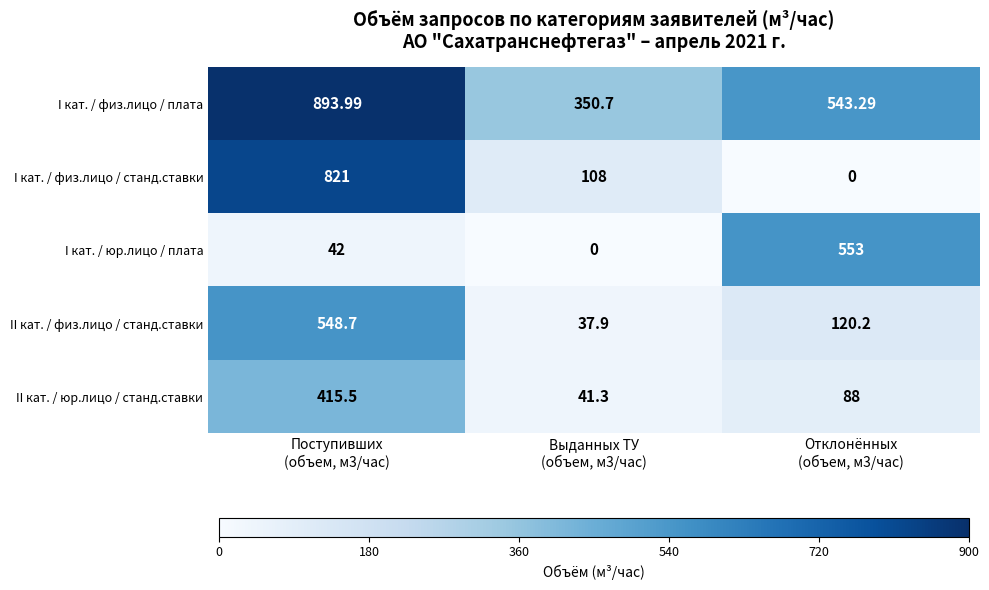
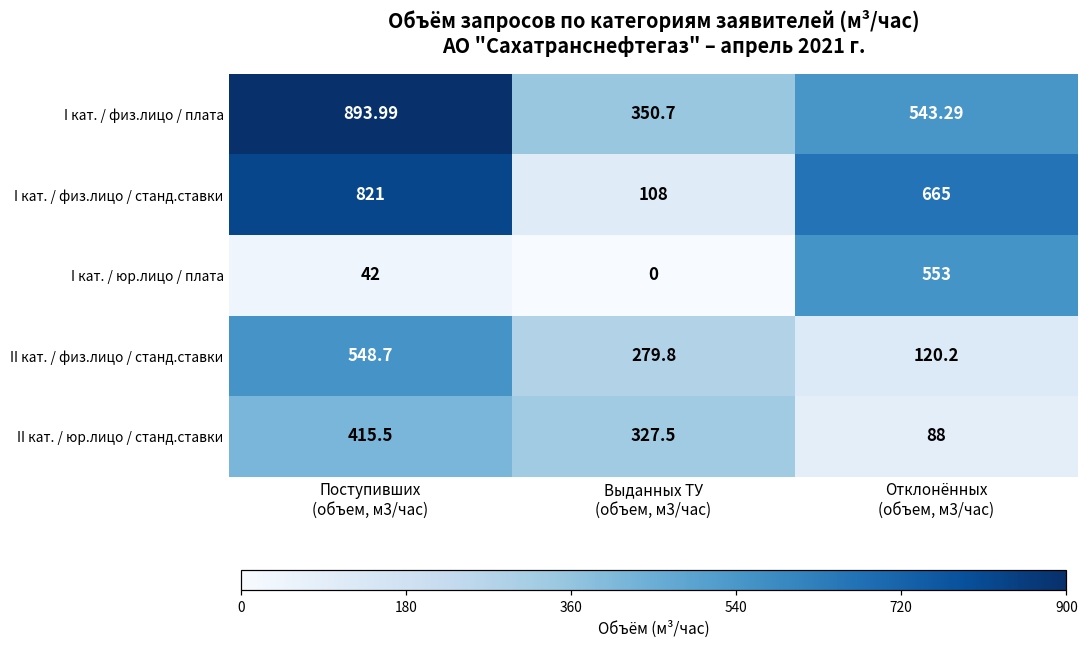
  {
    "I кат. / физ.лицо / плата": {
      "Поступивших (объем, м3/час)": 893.99,
      "Выданных ТУ (объем, м3/час)": 350.7,
      "Отклонённых (объем, м3/час)": 543.29
    },
    "I кат. / физ.лицо / станд.ставки": {
      "Поступивших (объем, м3/час)": 821,
      "Выданных ТУ (объем, м3/час)": 108,
-     "Отклонённых (объем, м3/час)": 0
+     "Отклонённых (объем, м3/час)": 665
    },
    "I кат. / юр.лицо / плата": {
      "Поступивших (объем, м3/час)": 42,
      "Выданных ТУ (объем, м3/час)": 0,
      "Отклонённых (объем, м3/час)": 553
    },
    "II кат. / физ.лицо / станд.ставки": {
      "Поступивших (объем, м3/час)": 548.7,
-     "Выданных ТУ (объем, м3/час)": 37.9,
+     "Выданных ТУ (объем, м3/час)": 279.8,
      "Отклонённых (объем, м3/час)": 120.2
    },
    "II кат. / юр.лицо / станд.ставки": {
      "Поступивших (объем, м3/час)": 415.5,
-     "Выданных ТУ (объем, м3/час)": 41.3,
+     "Выданных ТУ (объем, м3/час)": 327.5,
      "Отклонённых (объем, м3/час)": 88
    }
  }
